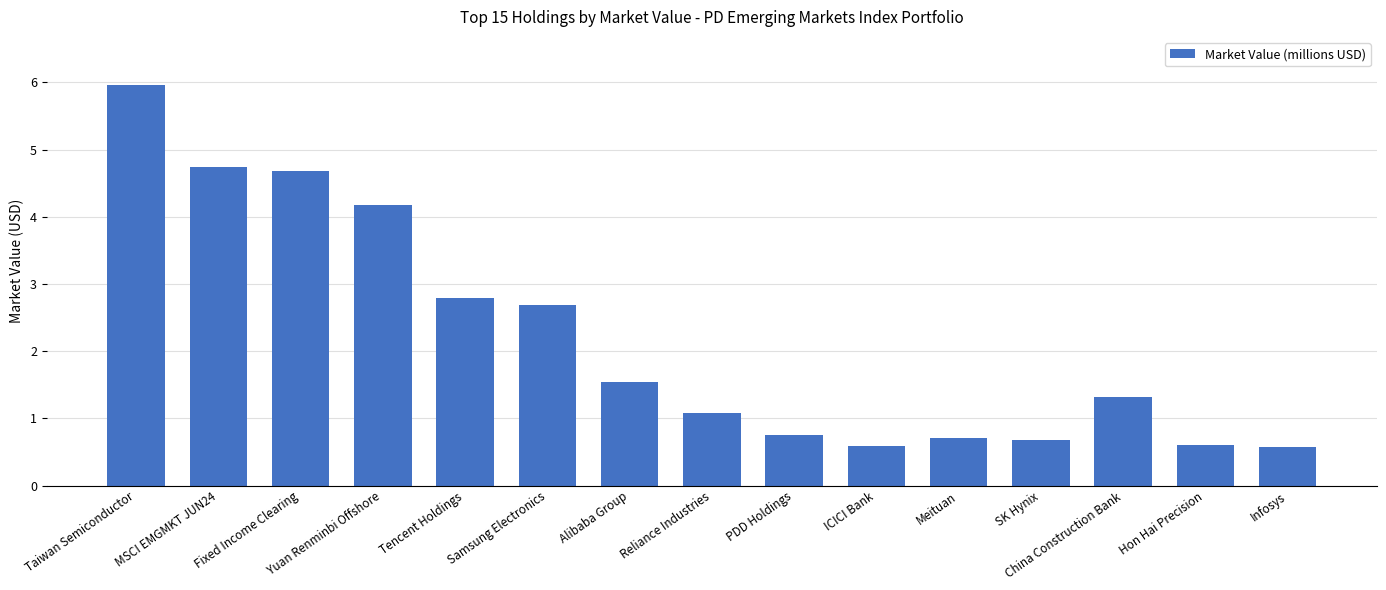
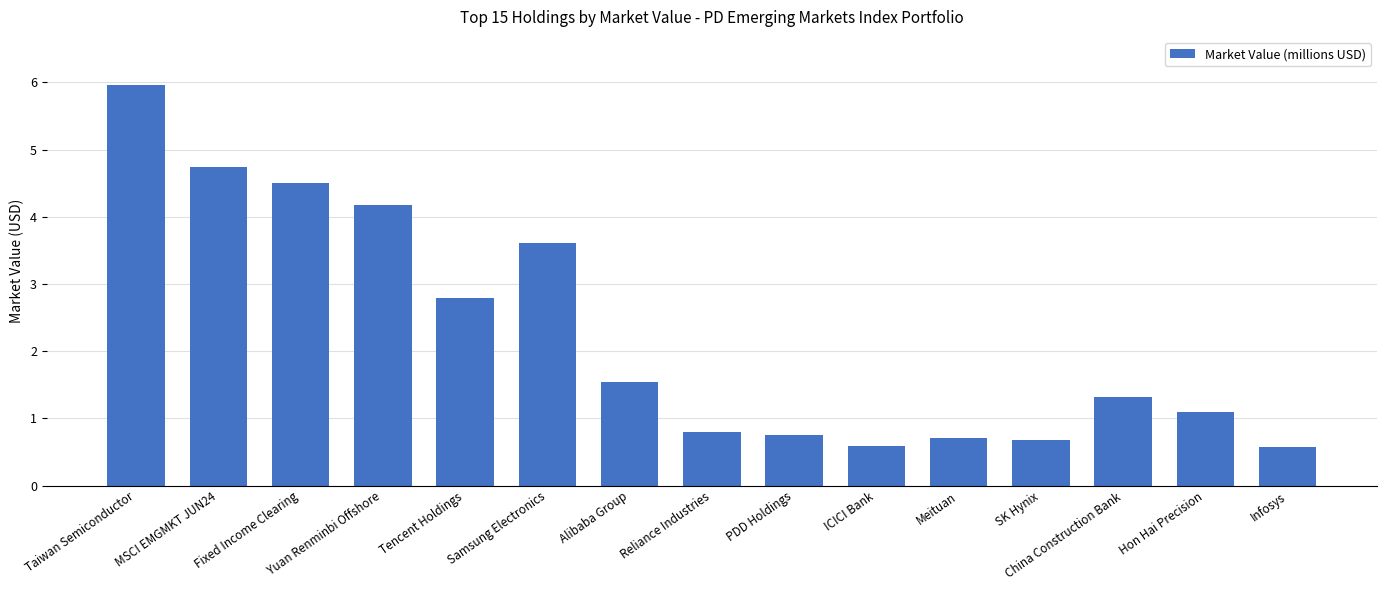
  {
    "Taiwan Semiconductor": 6.0,
    "MSCI EMGMKT JUN24": 4.7,
-   "Fixed Income Clearing": 4.7,
+   "Fixed Income Clearing": 4.5,
    "Yuan Renminbi Offshore": 4.2,
    "Tencent Holdings": 2.8,
-   "Samsung Electronics": 2.7,
+   "Samsung Electronics": 3.6,
    "Alibaba Group": 1.5,
-   "Reliance Industries": 1.1,
+   "Reliance Industries": 0.8,
    "PDD Holdings": 0.8,
    "ICICI Bank": 0.6,
    "Meituan": 0.7,
    "SK Hynix": 0.7,
    "China Construction Bank": 1.3,
-   "Hon Hai Precision": 0.6,
+   "Hon Hai Precision": 1.1,
    "Infosys": 0.6
  }
